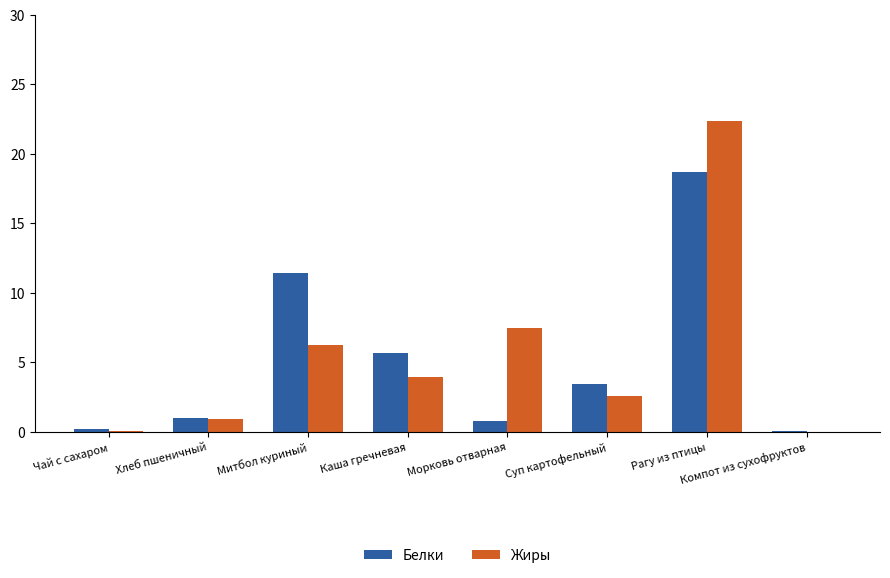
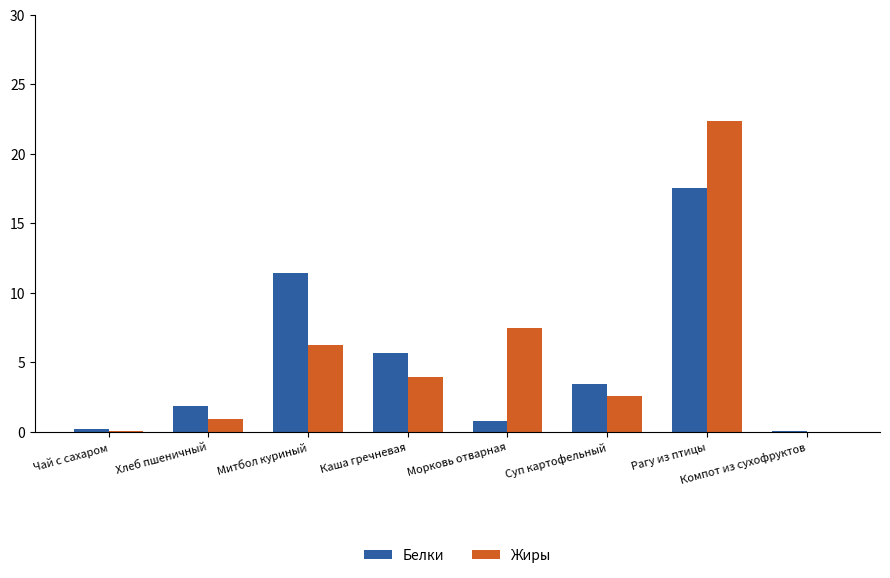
  {
    "Белки": {
      "Чай с сахаром": 0.2,
-     "Хлеб пшеничный": 1.0,
+     "Хлеб пшеничный": 1.8,
      "Митбол куриный": 11.4,
      "Каша гречневая": 5.6,
      "Морковь отварная": 0.8,
      "Суп картофельный": 3.4,
-     "Рагу из птицы": 18.7
+     "Рагу из птицы": 17.6
    },
    "Жиры": {
      "Хлеб пшеничный": 0.9,
      "Митбол куриный": 6.3,
      "Каша гречневая": 3.9,
      "Морковь отварная": 7.5,
      "Суп картофельный": 2.6,
      "Рагу из птицы": 22.4,
      "Компот из сухофруктов": 0.0
    }
  }
